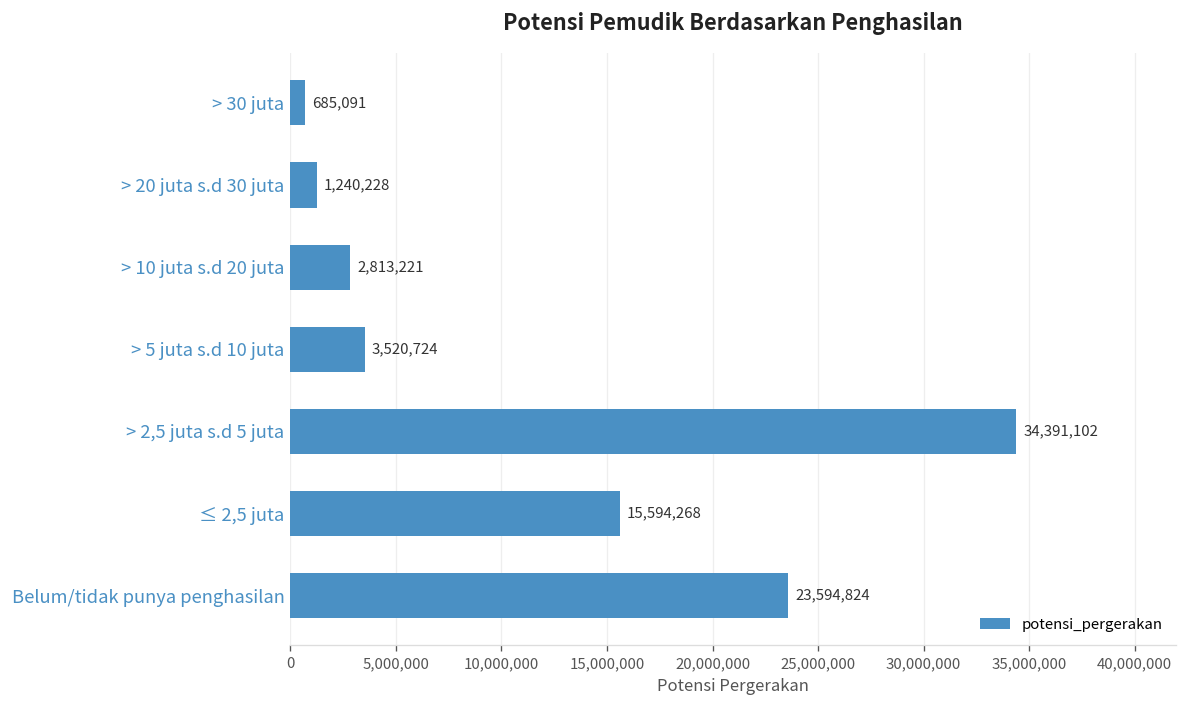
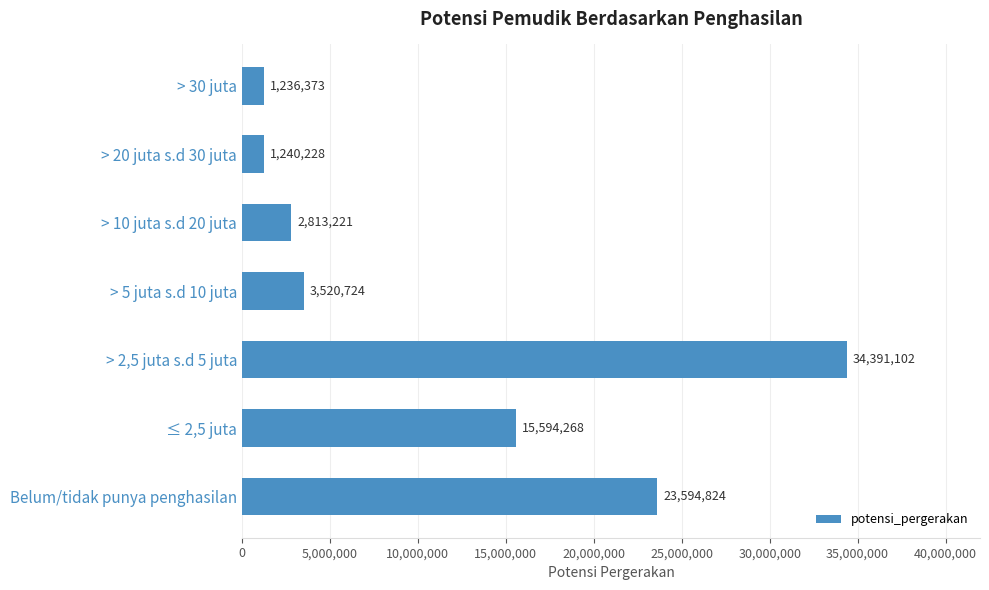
  {
-   "> 30 juta": "685,091",
+   "> 30 juta": "1,236,373",
    "> 20 juta s.d 30 juta": "1,240,228",
    "> 10 juta s.d 20 juta": "2,813,221",
    "> 5 juta s.d 10 juta": "3,520,724",
    "> 2,5 juta s.d 5 juta": "34,391,102",
    "≤ 2,5 juta": "15,594,268",
    "Belum/tidak punya penghasilan": "23,594,824"
  }
